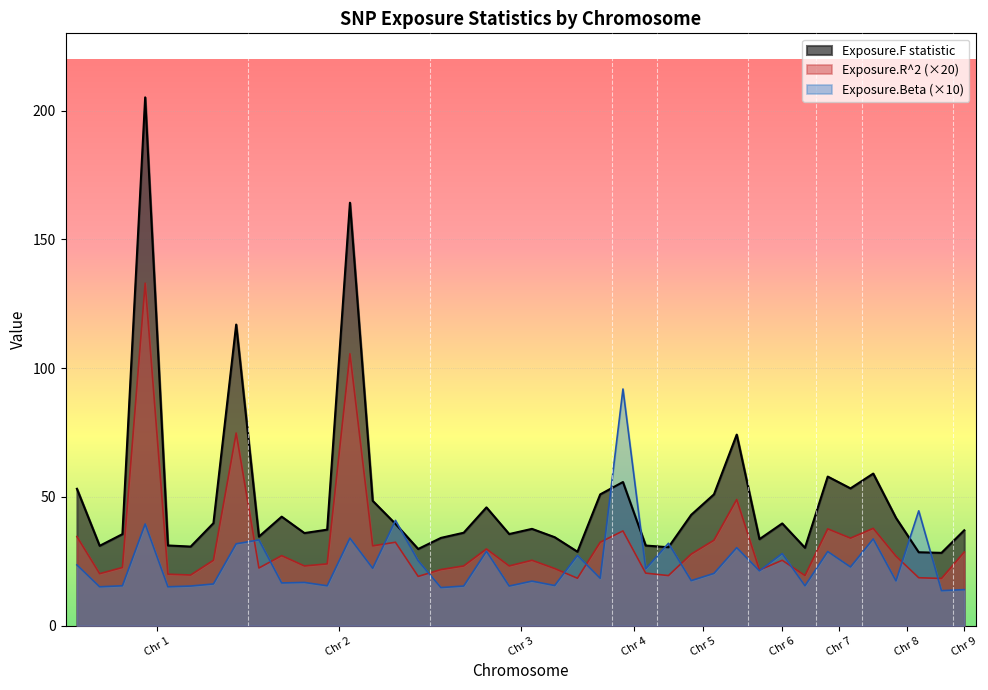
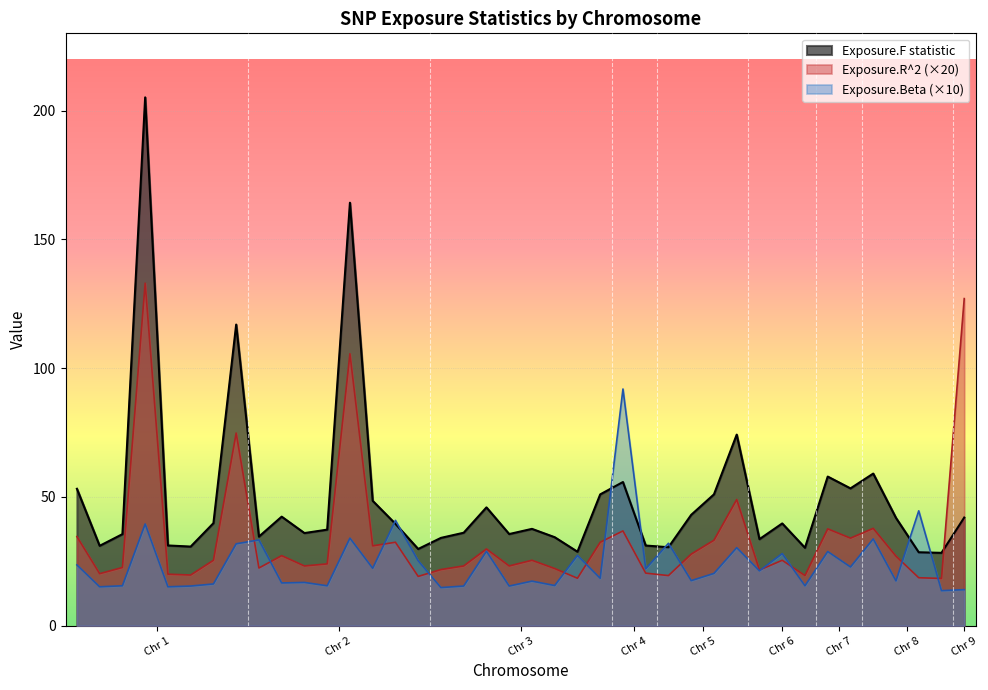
  {
    "Exposure.F statistic": {
      "Chr 6": 40,
-     "Chr 9": 37
+     "Chr 9": 42
    },
    "Exposure.R^2 (×20)": {
      "Chr 6": 25,
-     "Chr 9": 29
+     "Chr 9": 127
    },
    "Exposure.Beta (×10)": {
      "Chr 6": 28,
      "Chr 9": 14
    }
  }
